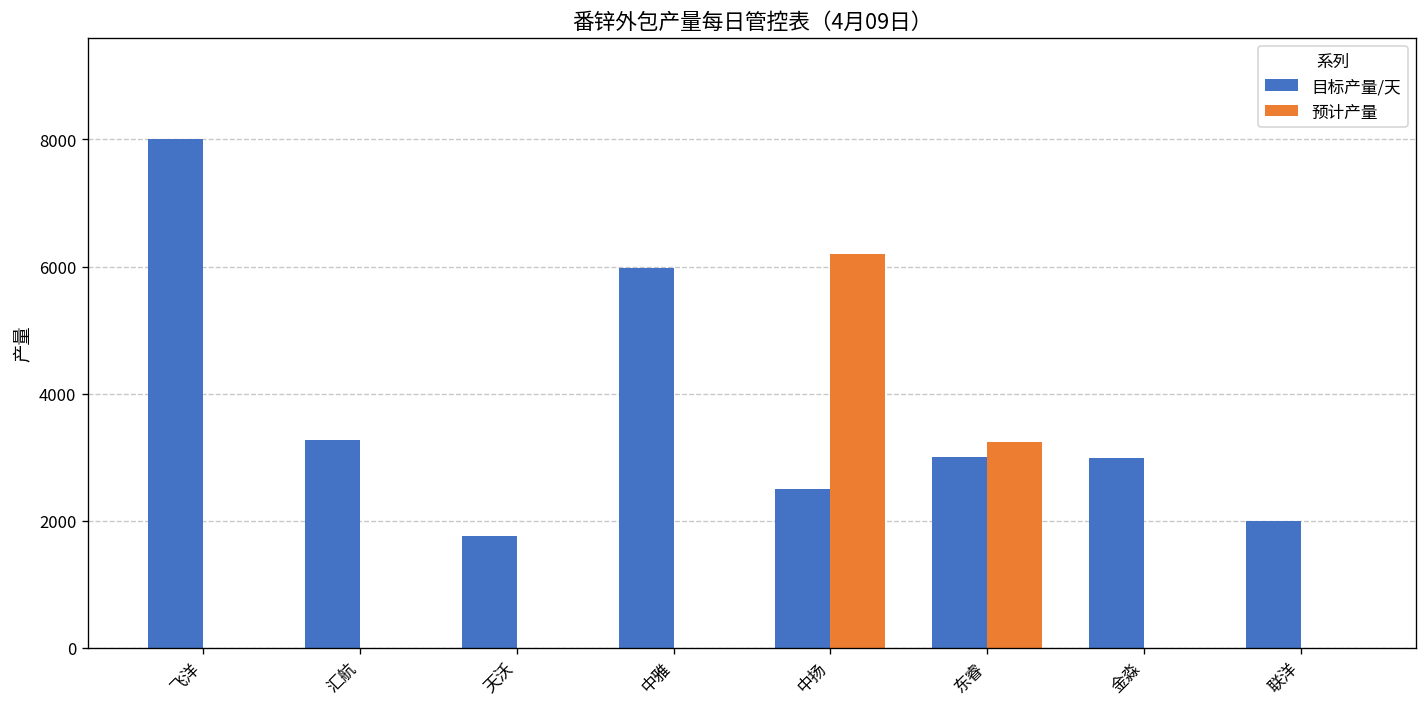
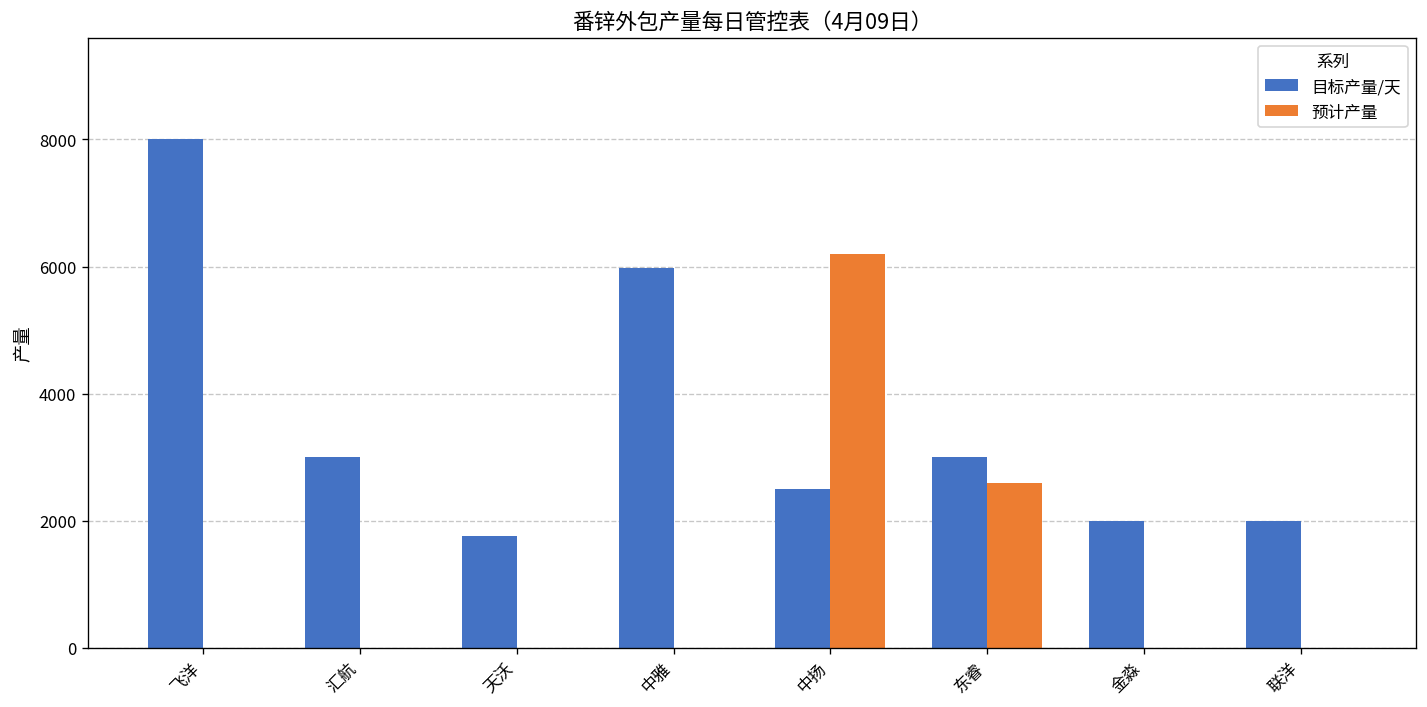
  {
    "目标产量/天": {
      "飞洋": 8000,
-     "汇航": 3300,
+     "汇航": 3000,
      "天沃": 1800,
      "中雅": 6000,
      "中扬": 2500,
      "东睿": 3000,
-     "金淼": 3000,
+     "金淼": 2000,
      "联洋": 2000
    },
    "预计产量": {
      "飞洋": 0,
      "汇航": 0,
      "天沃": 0,
      "中雅": 0,
      "中扬": 6200,
-     "东睿": 3200,
+     "东睿": 2600,
      "金淼": 0,
      "联洋": 0
    }
  }
